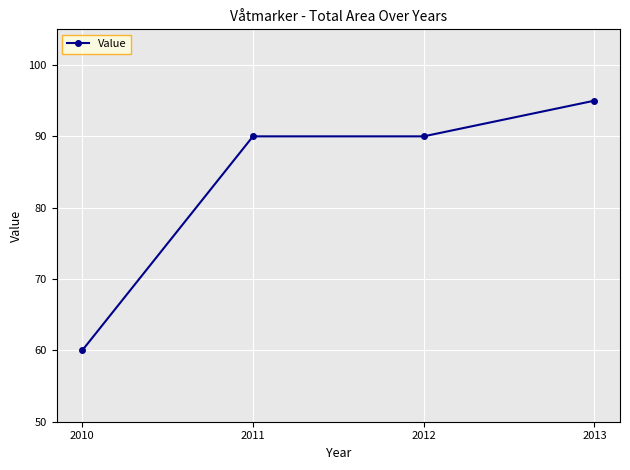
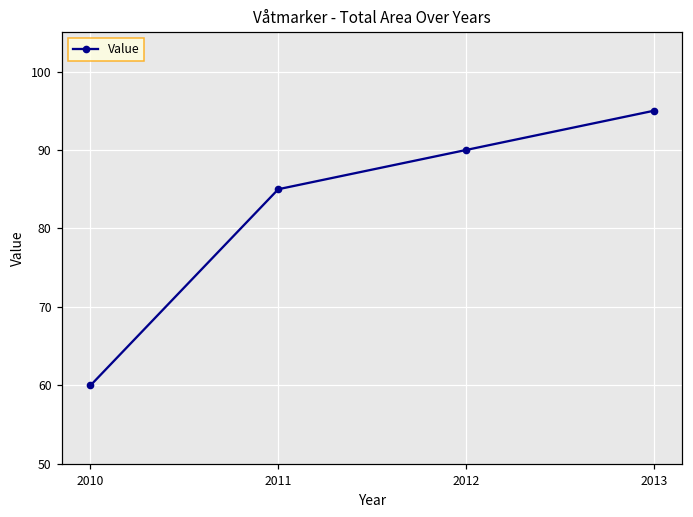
  {
    "2010": 60,
-   "2011": 90,
+   "2011": 85,
    "2012": 90,
    "2013": 95
  }
